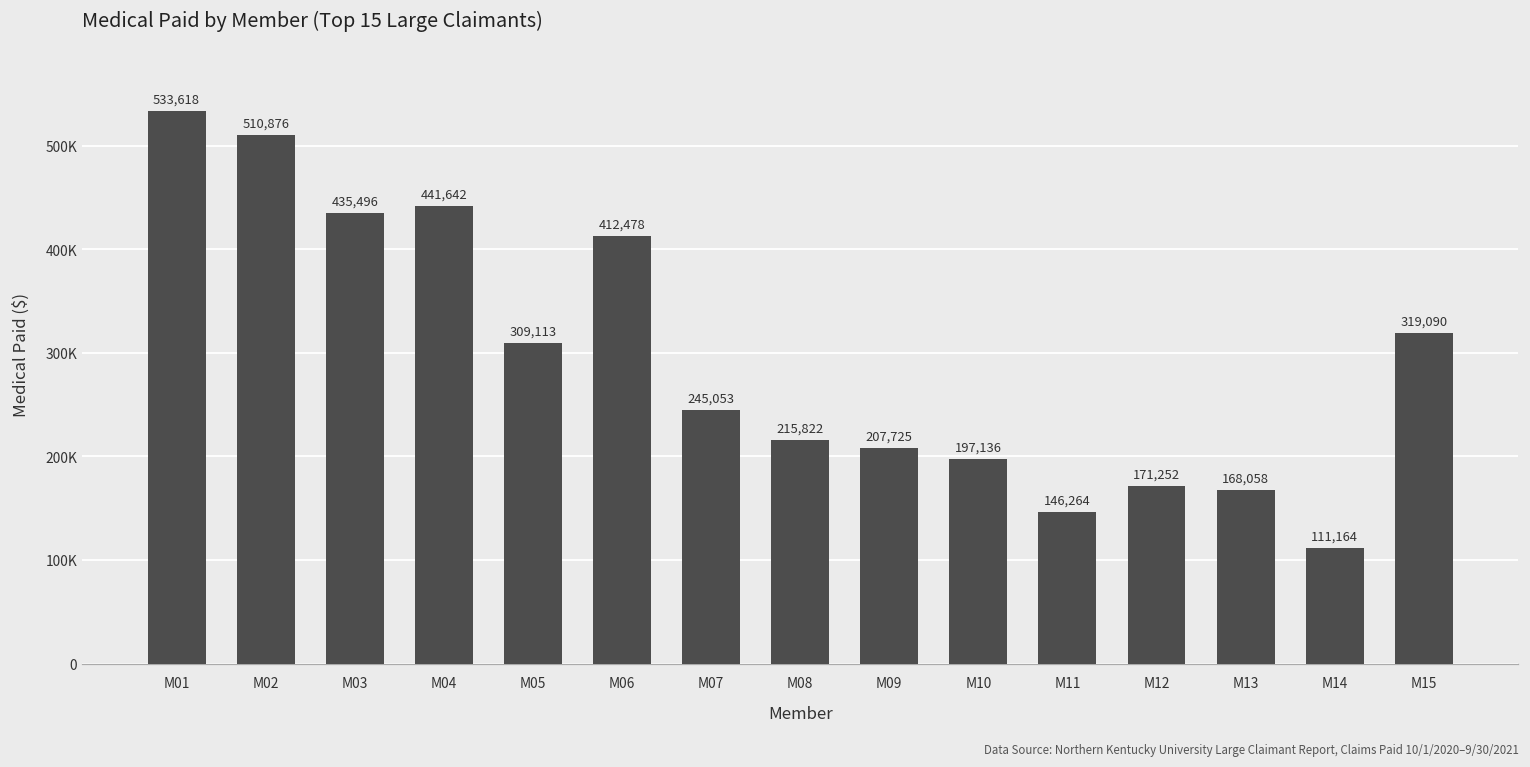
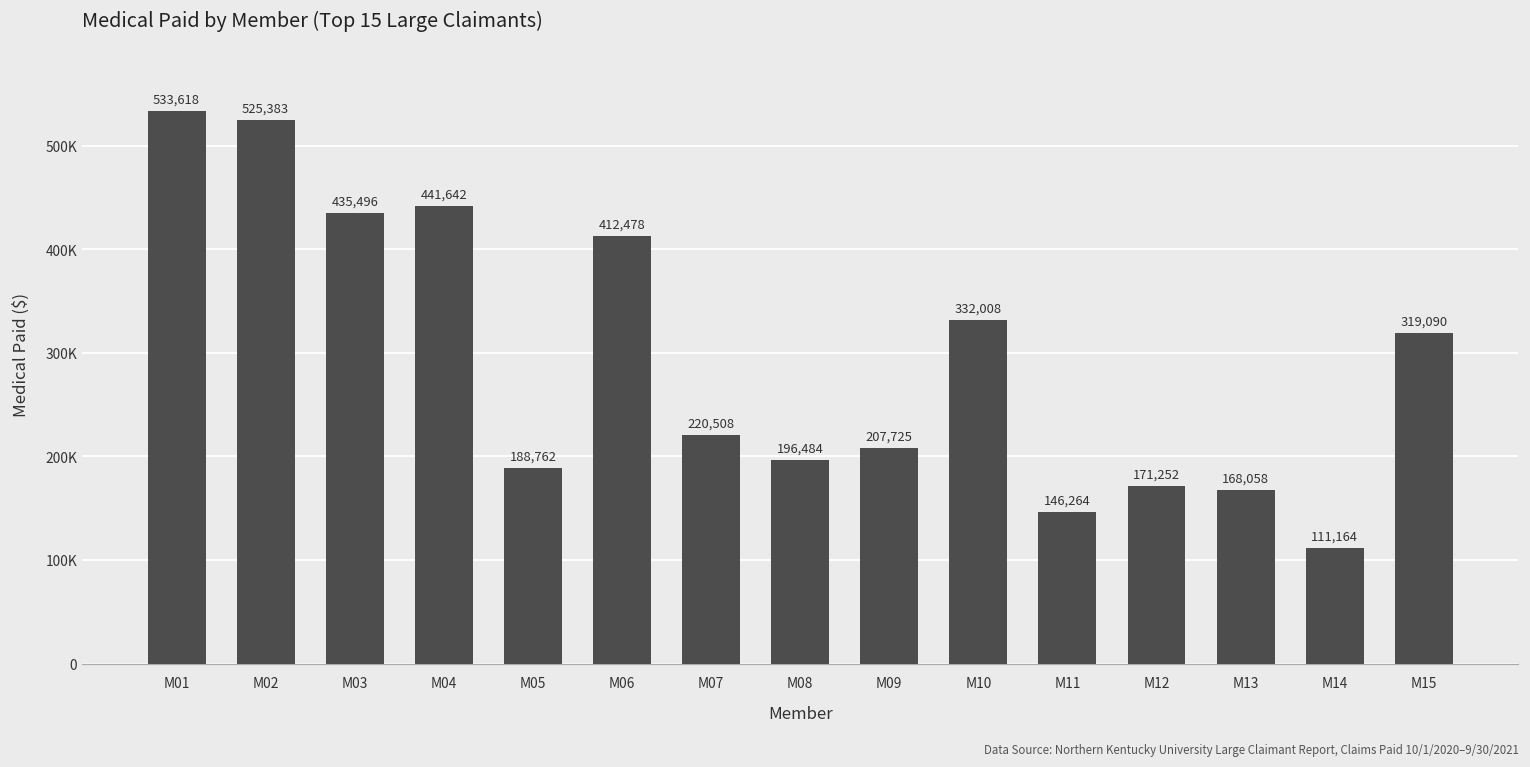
  {
    "M01": "533,618",
-   "M02": "510,876",
+   "M02": "525,383",
    "M03": "435,496",
    "M04": "441,642",
-   "M05": "309,113",
+   "M05": "188,762",
    "M06": "412,478",
-   "M07": "245,053",
-   "M08": "215,822",
+   "M07": "220,508",
+   "M08": "196,484",
    "M09": "207,725",
-   "M10": "197,136",
+   "M10": "332,008",
    "M11": "146,264",
    "M12": "171,252",
    "M13": "168,058",
    "M14": "111,164",
    "M15": "319,090"
  }
